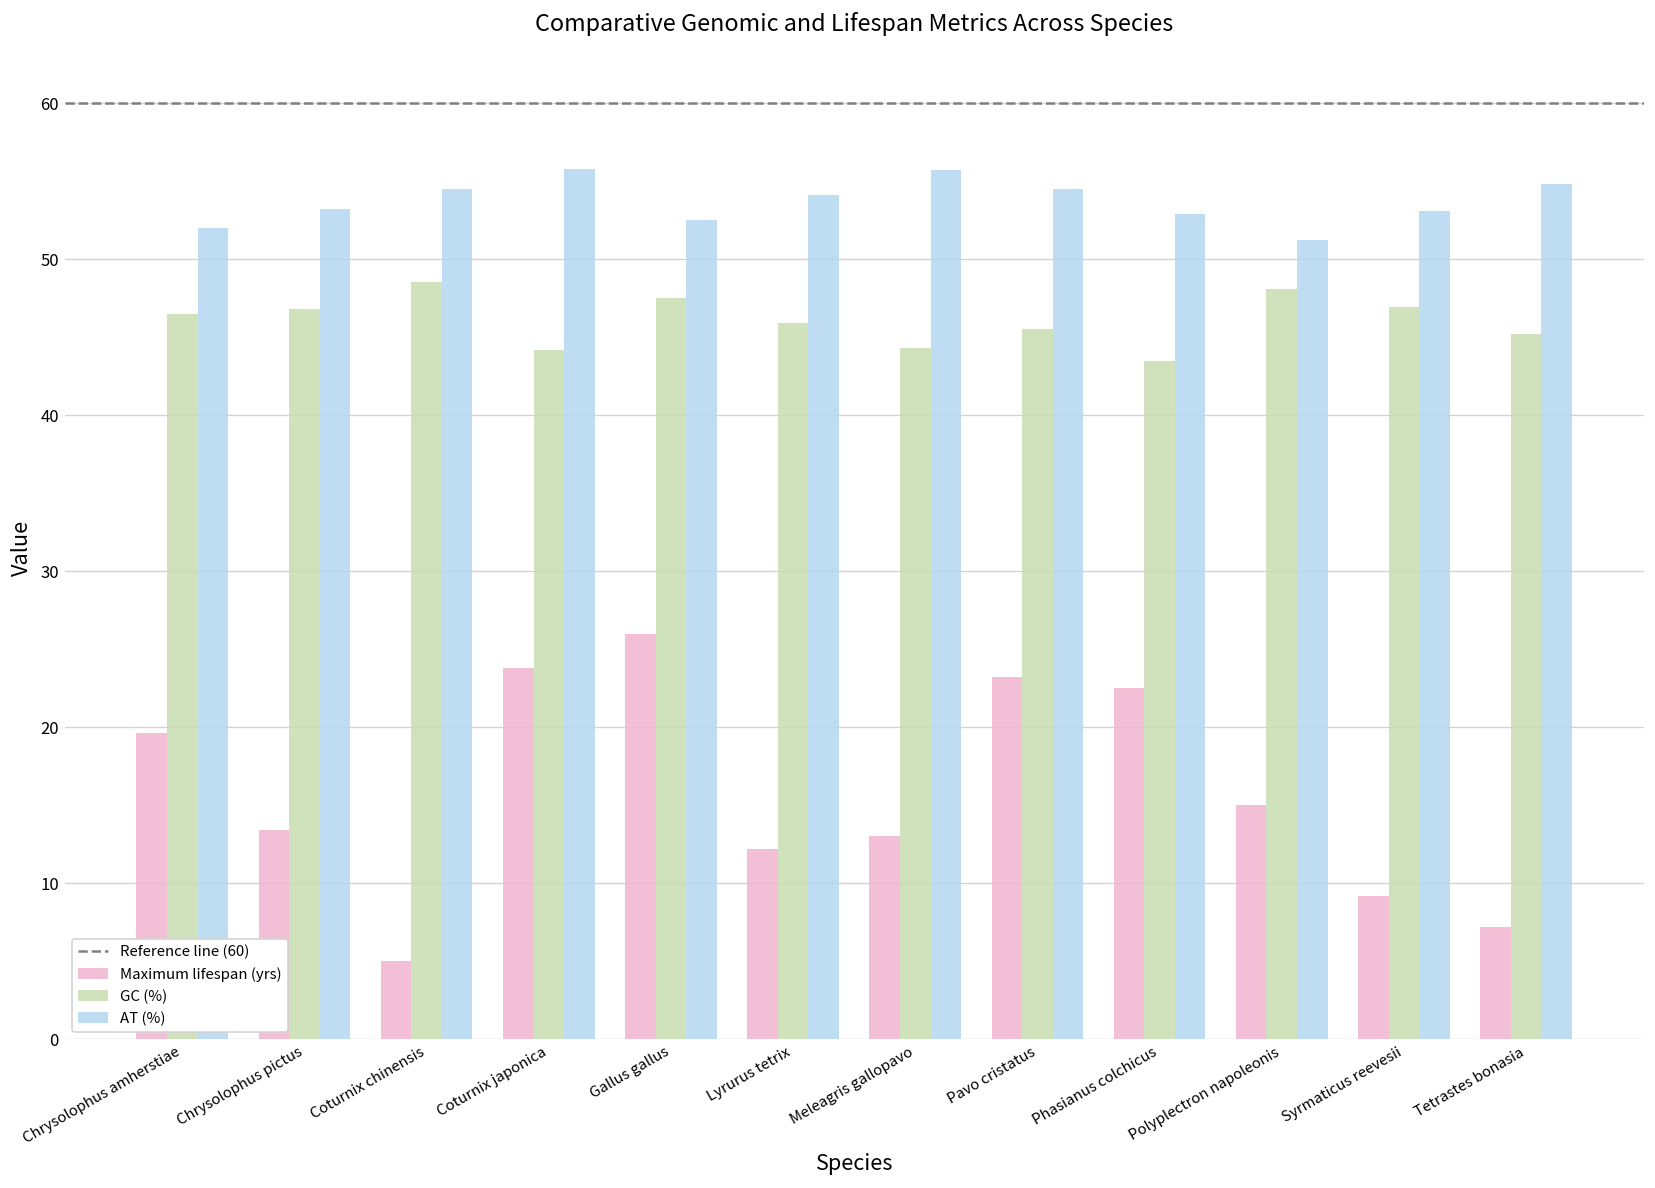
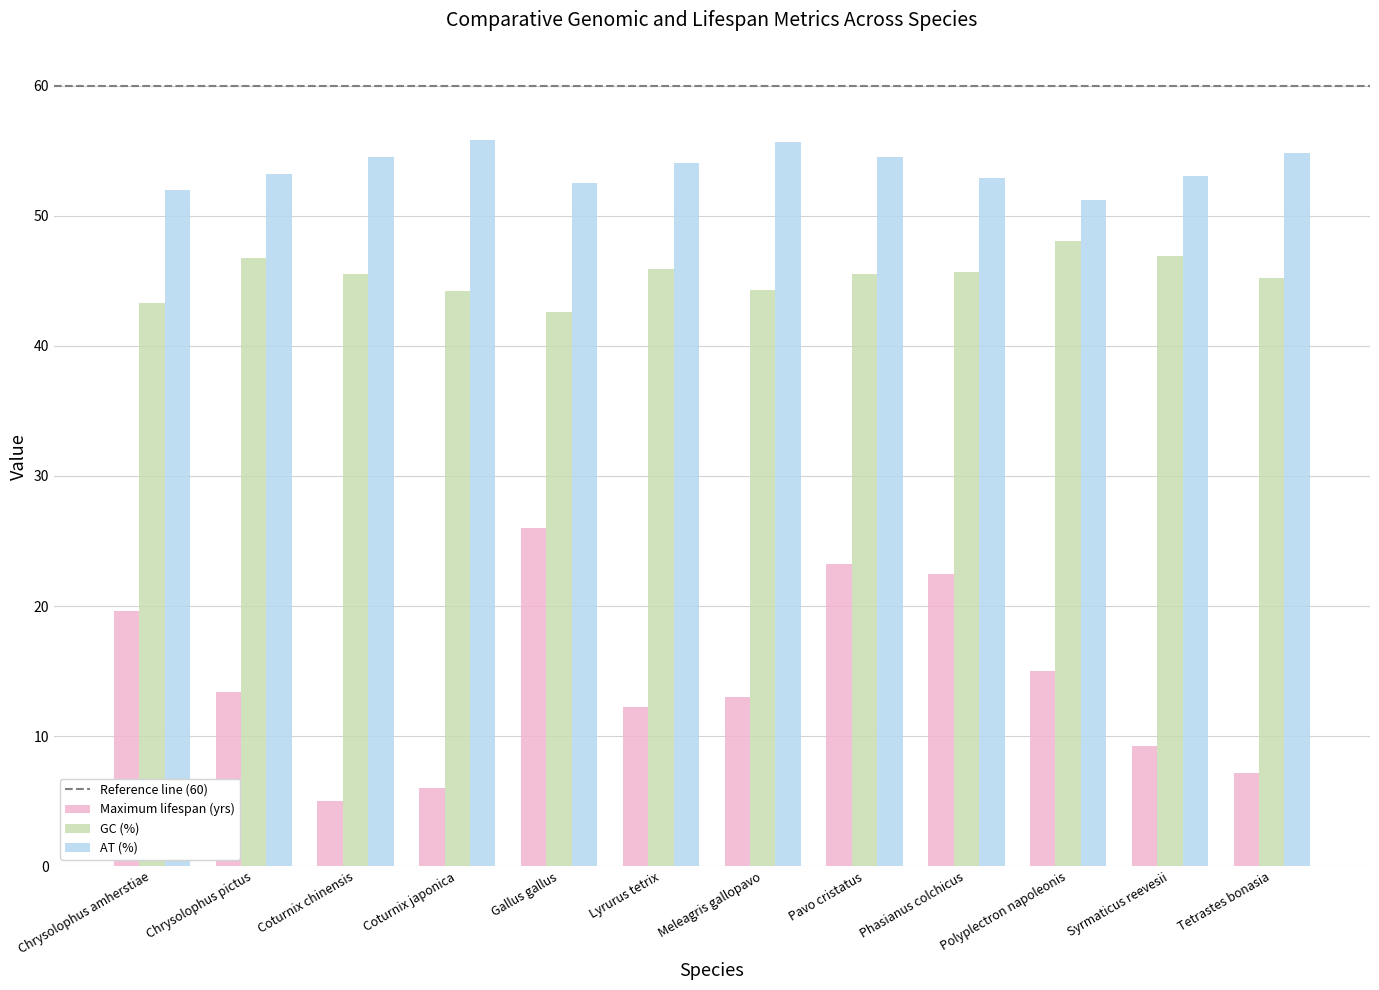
  {
    "Maximum lifespan (yrs)": {
      "Chrysolophus amherstiae": 19.6,
      "Chrysolophus pictus": 13.4,
      "Coturnix chinensis": 5.0,
-     "Coturnix japonica": 23.8,
+     "Coturnix japonica": 6.0,
      "Gallus gallus": 26.0,
      "Lyrurus tetrix": 12.2,
      "Meleagris gallopavo": 13.0,
      "Pavo cristatus": 23.2,
      "Phasianus colchicus": 22.5,
      "Polyplectron napoleonis": 15.0,
      "Syrmaticus reevesii": 9.2,
      "Tetrastes bonasia": 7.2
    },
    "GC (%)": {
-     "Chrysolophus amherstiae": 46.5,
+     "Chrysolophus amherstiae": 43.3,
      "Chrysolophus pictus": 46.8,
-     "Coturnix chinensis": 48.5,
+     "Coturnix chinensis": 45.5,
      "Coturnix japonica": 44.2,
-     "Gallus gallus": 47.5,
+     "Gallus gallus": 42.6,
      "Lyrurus tetrix": 45.9,
      "Meleagris gallopavo": 44.3,
      "Pavo cristatus": 45.5,
-     "Phasianus colchicus": 43.5,
+     "Phasianus colchicus": 45.7,
      "Polyplectron napoleonis": 48.1,
      "Syrmaticus reevesii": 46.9,
      "Tetrastes bonasia": 45.2
    },
    "AT (%)": {
      "Chrysolophus amherstiae": 52.0,
      "Chrysolophus pictus": 53.2,
      "Coturnix chinensis": 54.5,
      "Coturnix japonica": 55.8,
      "Gallus gallus": 52.5,
      "Lyrurus tetrix": 54.1,
      "Meleagris gallopavo": 55.7,
      "Pavo cristatus": 54.5,
      "Phasianus colchicus": 52.9,
      "Polyplectron napoleonis": 51.2,
      "Syrmaticus reevesii": 53.1,
      "Tetrastes bonasia": 54.8
    }
  }
